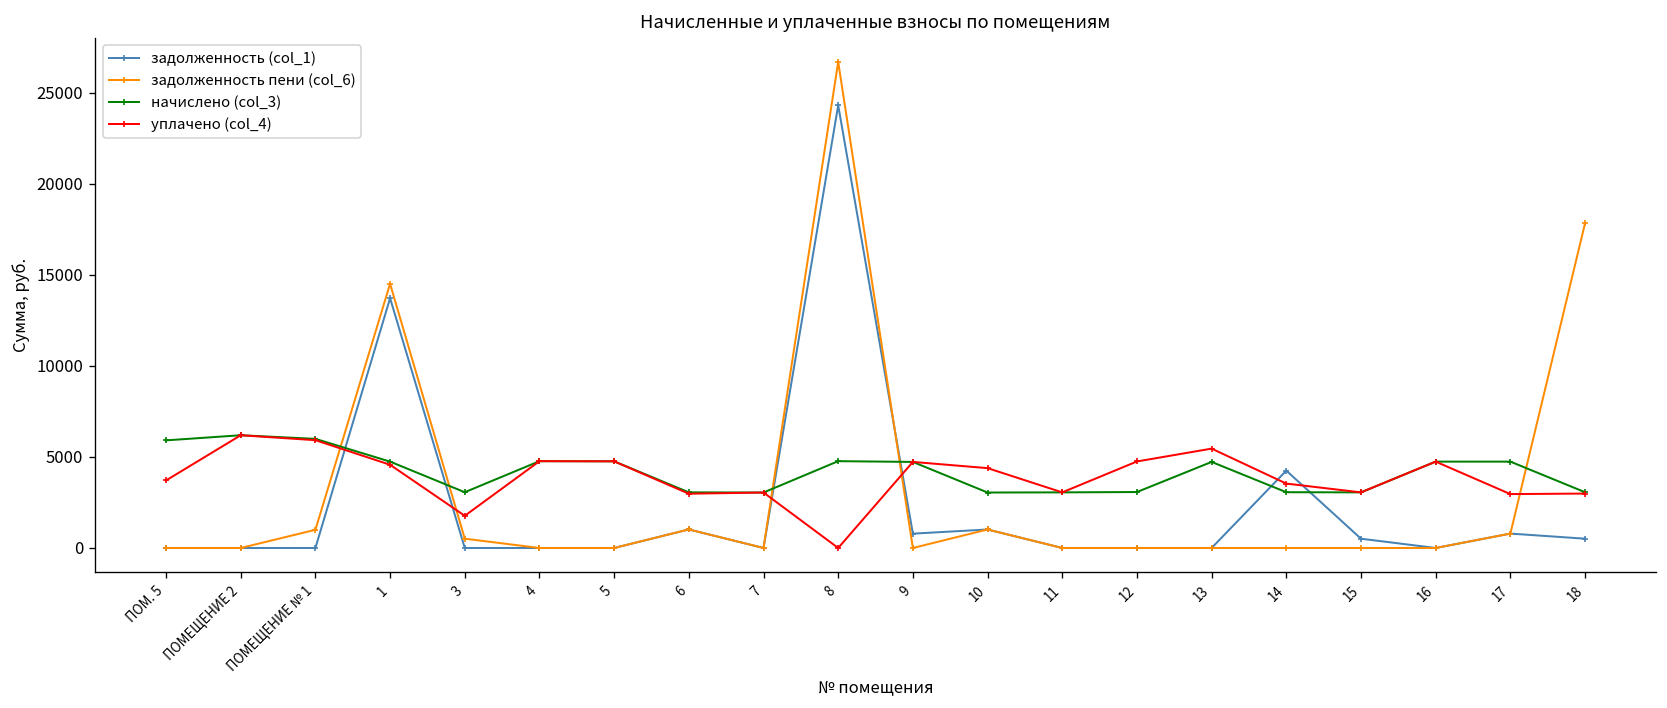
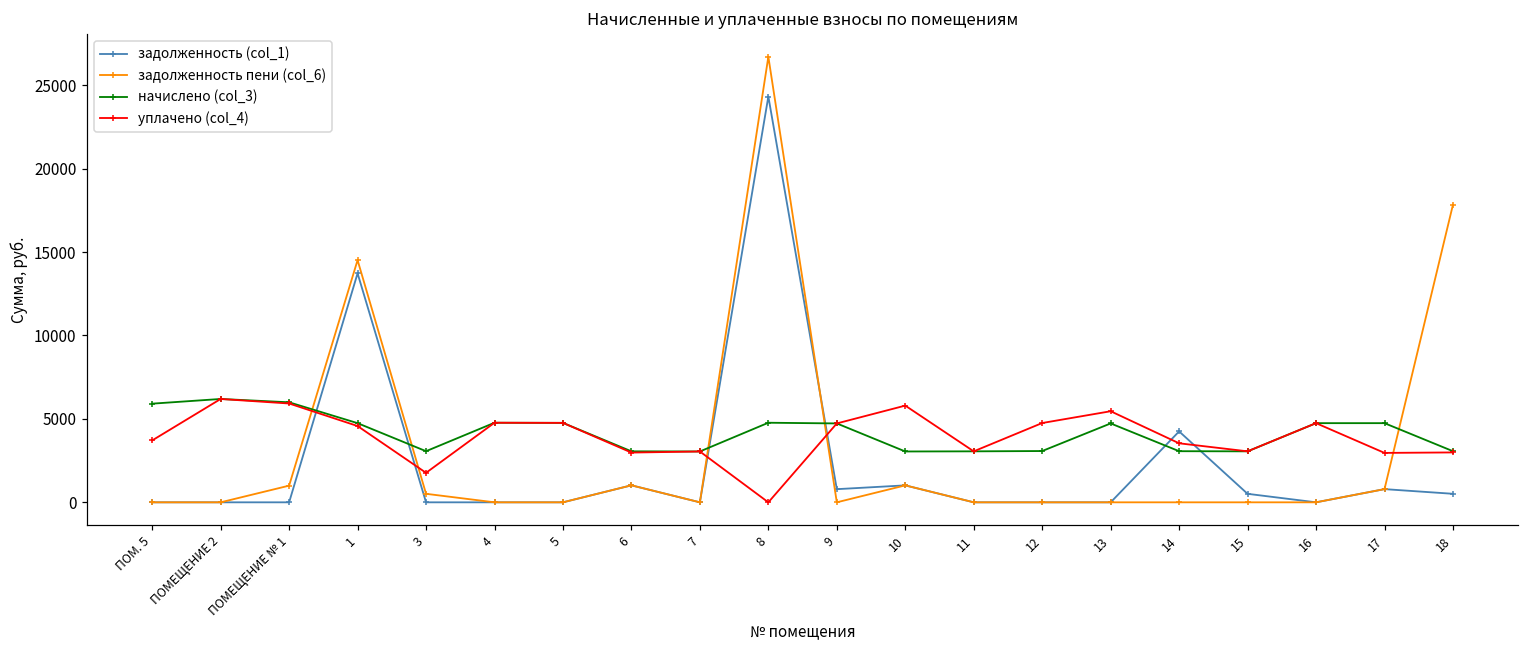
  {
    "задолженность (col_1)": {
      "ПОМЕЩЕНИЕ № 1": 0,
      "1": 13700,
      "3": 0,
      "8": 24300,
      "9": 800,
      "14": 4300,
      "15": 500,
      "18": 500
    },
    "задолженность пени (col_6)": {
      "ПОМЕЩЕНИЕ № 1": 1000,
      "1": 14500,
      "3": 500,
      "8": 26700,
      "9": 0,
      "14": 0,
      "15": 0,
      "18": 17800
    },
    "начислено (col_3)": {
      "ПОМ. 5": 5900,
      "1": 4700,
      "3": 3100,
      "8": 4800,
      "10": 3000,
      "12": 3100,
      "13": 4700,
      "14": 3100,
      "17": 4700
    },
    "уплачено (col_4)": {
      "ПОМ. 5": 3700,
      "1": 4600,
      "3": 1800,
      "8": 0,
-     "10": 4400,
+     "10": 5800,
      "12": 4800,
      "13": 5500,
      "14": 3500,
      "17": 3000
    }
  }
